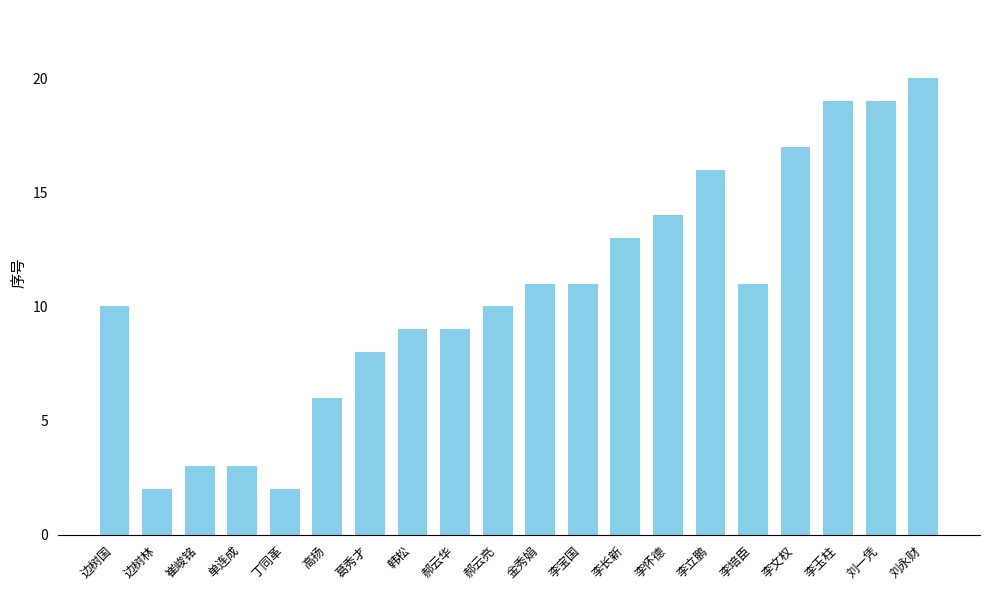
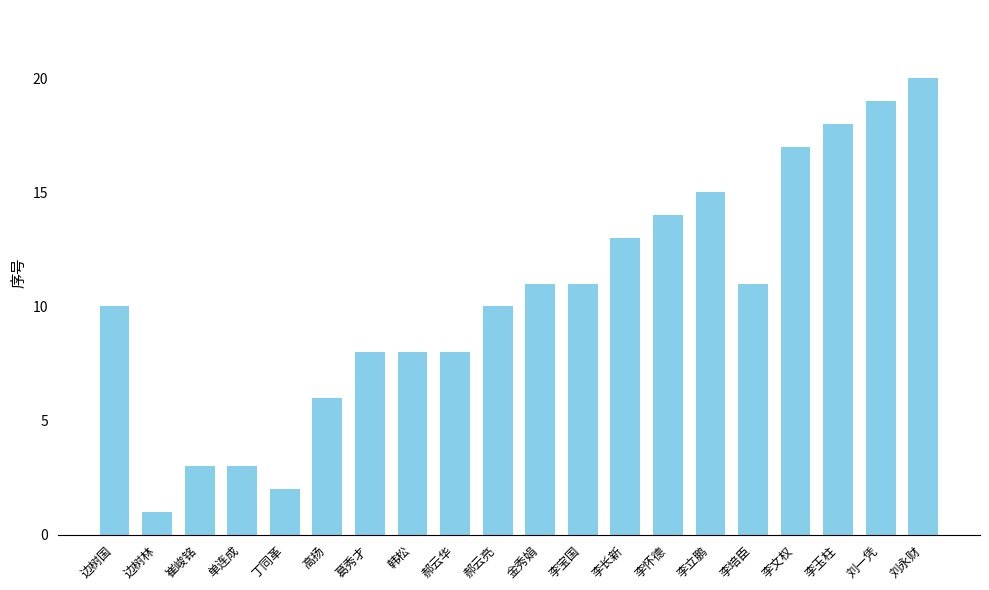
  {
    "边树国": 10,
-   "边树林": 2,
+   "边树林": 1,
    "崔峻铭": 3,
    "单连成": 3,
    "丁同革": 2,
    "高扬": 6,
    "葛秀才": 8,
-   "韩松": 9,
-   "郝云华": 9,
+   "韩松": 8,
+   "郝云华": 8,
    "郝云亮": 10,
    "金秀娟": 11,
    "李宝国": 11,
    "李长新": 13,
    "李怀德": 14,
-   "李立鹏": 16,
+   "李立鹏": 15,
    "李培臣": 11,
    "李文权": 17,
-   "李玉柱": 19,
+   "李玉柱": 18,
    "刘一凭": 19,
    "刘永财": 20
  }
